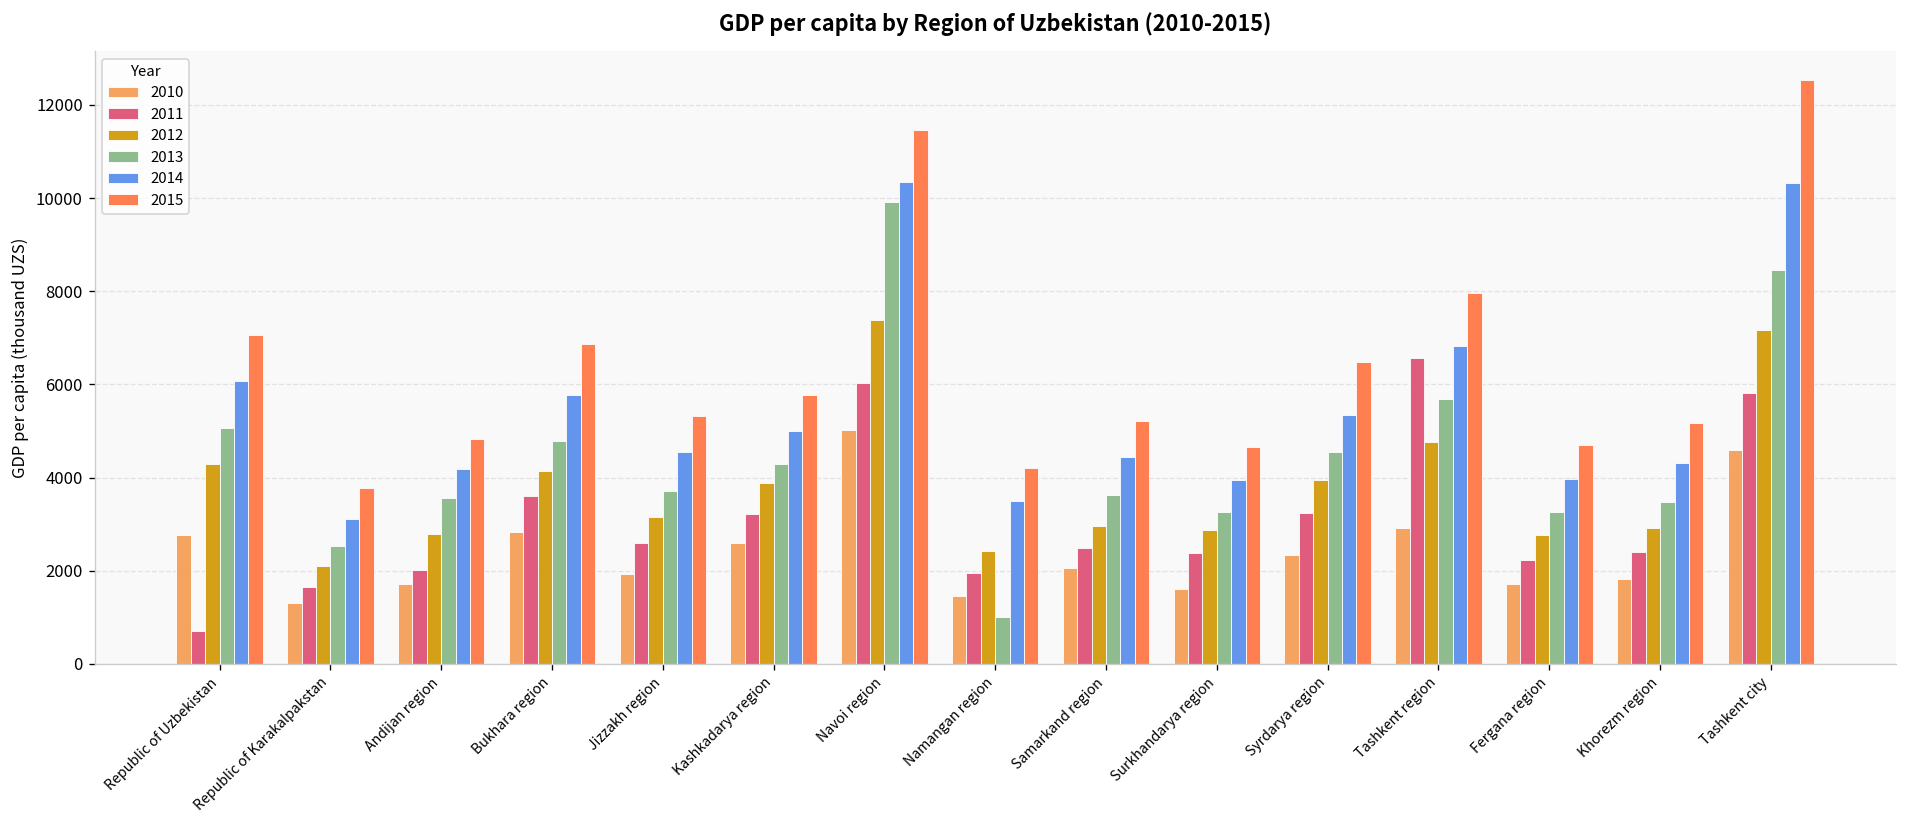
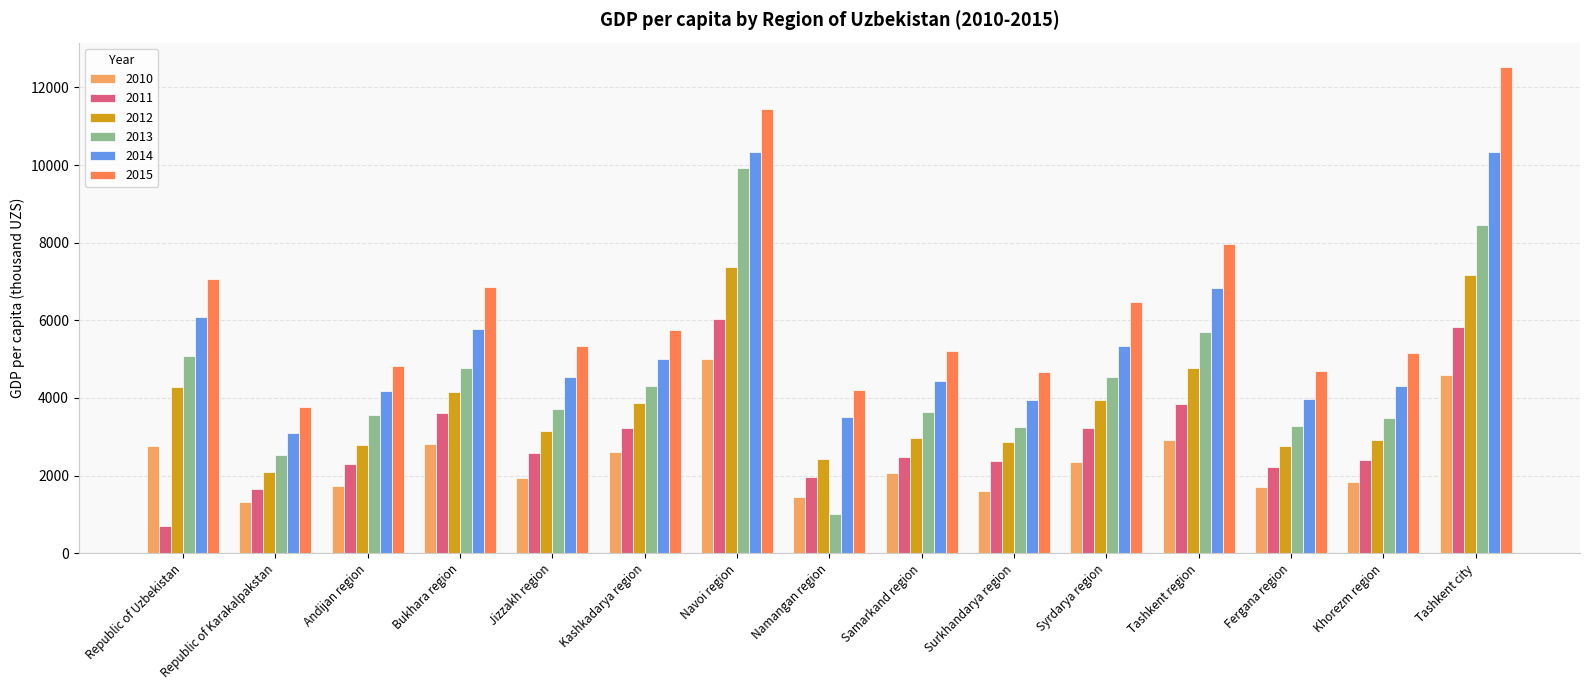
  {
    "2011": {
      "Republic of Uzbekistan": 700,
      "Republic of Karakalpakstan": 1700,
-     "Andijan region": 2000,
+     "Andijan region": 2300,
      "Bukhara region": 3600,
      "Jizzakh region": 2600,
      "Kashkadarya region": 3200,
      "Navoi region": 6000,
      "Namangan region": 2000,
      "Samarkand region": 2500,
      "Surkhandarya region": 2400,
      "Syrdarya region": 3200,
-     "Tashkent region": 6600,
+     "Tashkent region": 3800,
      "Fergana region": 2200,
      "Khorezm region": 2400,
      "Tashkent city": 5800
    },
    "2012": {
      "Republic of Uzbekistan": 4300,
      "Republic of Karakalpakstan": 2100,
      "Andijan region": 2800,
      "Bukhara region": 4200,
      "Jizzakh region": 3200,
      "Kashkadarya region": 3900,
      "Navoi region": 7400,
      "Namangan region": 2400,
      "Samarkand region": 3000,
      "Surkhandarya region": 2900,
      "Syrdarya region": 3900,
      "Tashkent region": 4800,
      "Fergana region": 2800,
      "Khorezm region": 2900,
      "Tashkent city": 7200
    },
    "2013": {
      "Republic of Uzbekistan": 5100,
      "Republic of Karakalpakstan": 2500,
      "Andijan region": 3600,
      "Bukhara region": 4800,
      "Jizzakh region": 3700,
      "Kashkadarya region": 4300,
      "Navoi region": 9900,
      "Namangan region": 1000,
      "Samarkand region": 3600,
      "Surkhandarya region": 3300,
      "Syrdarya region": 4600,
      "Tashkent region": 5700,
      "Fergana region": 3300,
      "Khorezm region": 3500,
      "Tashkent city": 8500
    },
    "2014": {
      "Republic of Uzbekistan": 6100,
      "Republic of Karakalpakstan": 3100,
      "Andijan region": 4200,
      "Bukhara region": 5800,
      "Jizzakh region": 4600,
      "Kashkadarya region": 5000,
      "Navoi region": 10300,
      "Namangan region": 3500,
      "Samarkand region": 4400,
      "Surkhandarya region": 3900,
      "Syrdarya region": 5300,
      "Tashkent region": 6800,
      "Fergana region": 4000,
      "Khorezm region": 4300,
      "Tashkent city": 10300
    }
  }
